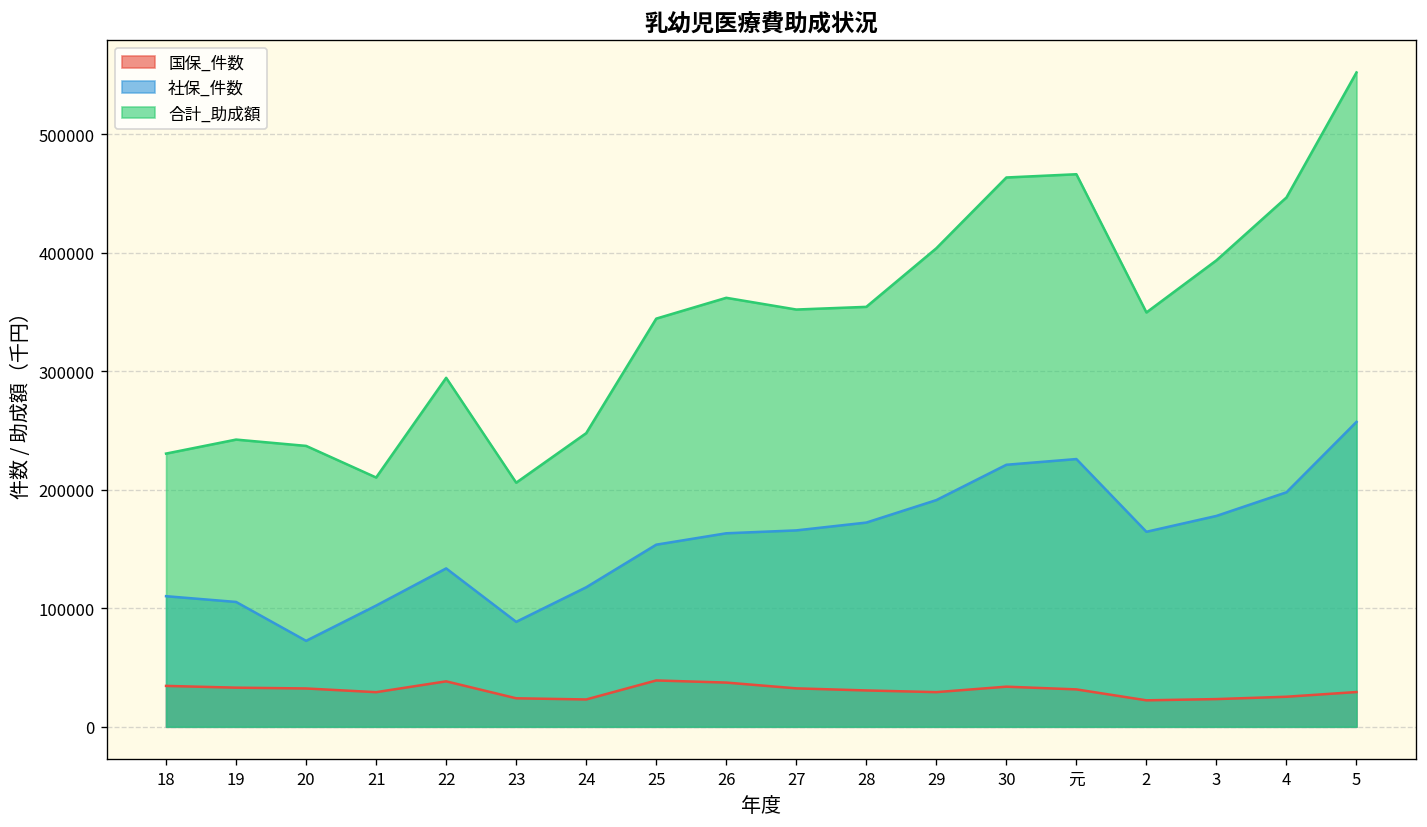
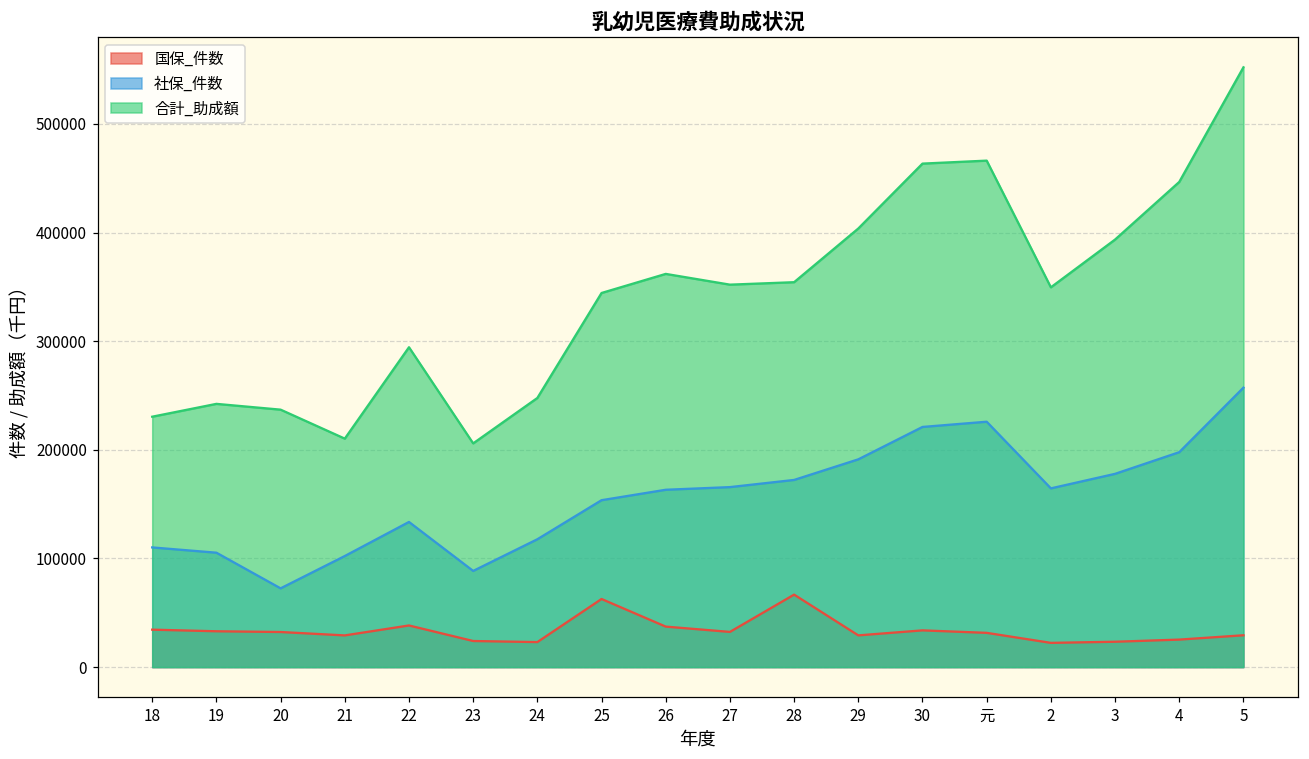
  {
    "国保_件数": {
      "18": 30000,
      "19": 30000,
      "20": 30000,
      "21": 30000,
      "22": 40000,
      "23": 20000,
      "24": 20000,
-     "25": 40000,
+     "25": 60000,
      "26": 40000,
      "27": 30000,
-     "28": 30000,
+     "28": 70000,
      "29": 30000,
      "30": 30000,
      "元": 30000,
      "2": 20000,
      "3": 20000,
      "4": 30000,
      "5": 30000
    },
    "社保_件数": {
      "18": 110000,
      "19": 110000,
      "20": 70000,
      "21": 100000,
      "22": 130000,
      "23": 90000,
      "24": 120000,
      "25": 150000,
      "26": 160000,
      "27": 170000,
      "28": 170000,
      "29": 190000,
      "30": 220000,
      "元": 230000,
      "2": 160000,
      "3": 180000,
      "4": 200000,
      "5": 260000
    },
    "合計_助成額": {
      "18": 230000,
      "19": 240000,
      "20": 240000,
      "21": 210000,
      "22": 290000,
      "23": 210000,
      "24": 250000,
      "25": 340000,
      "26": 360000,
      "27": 350000,
      "28": 350000,
      "29": 400000,
      "30": 460000,
      "元": 470000,
      "2": 350000,
      "3": 390000,
      "4": 450000,
      "5": 550000
    }
  }
